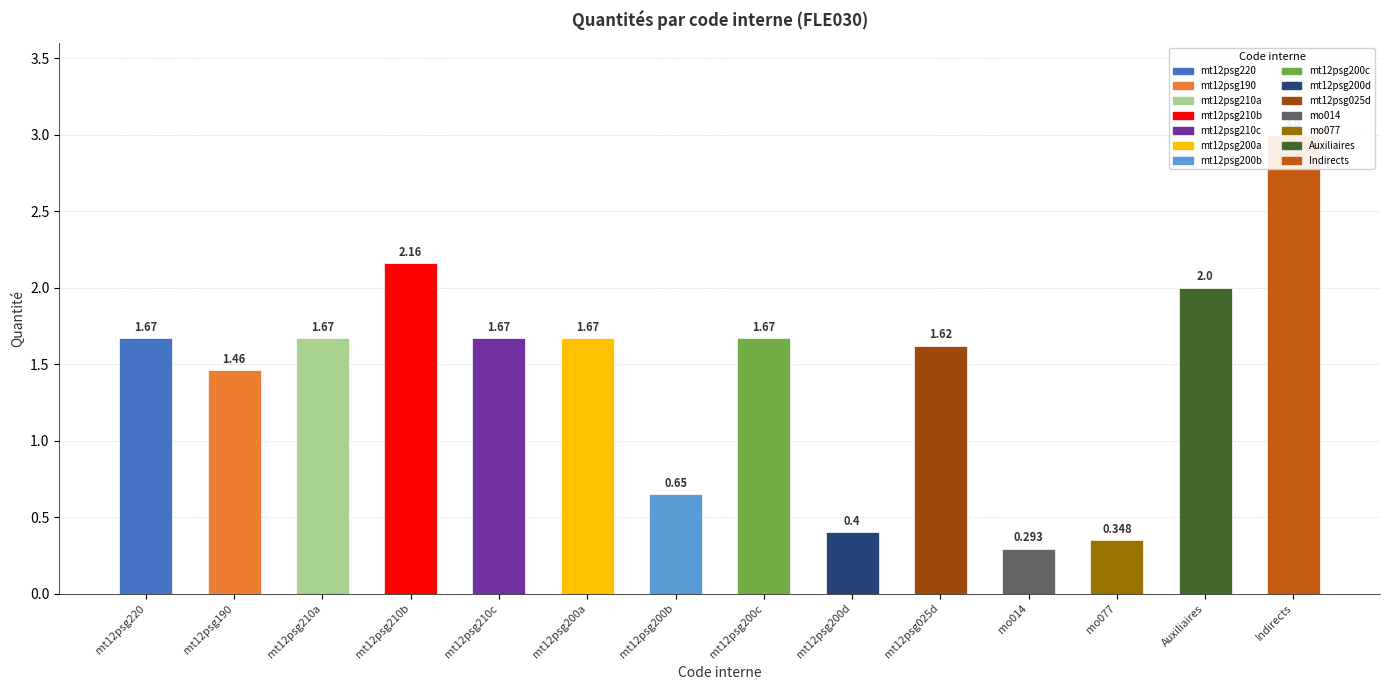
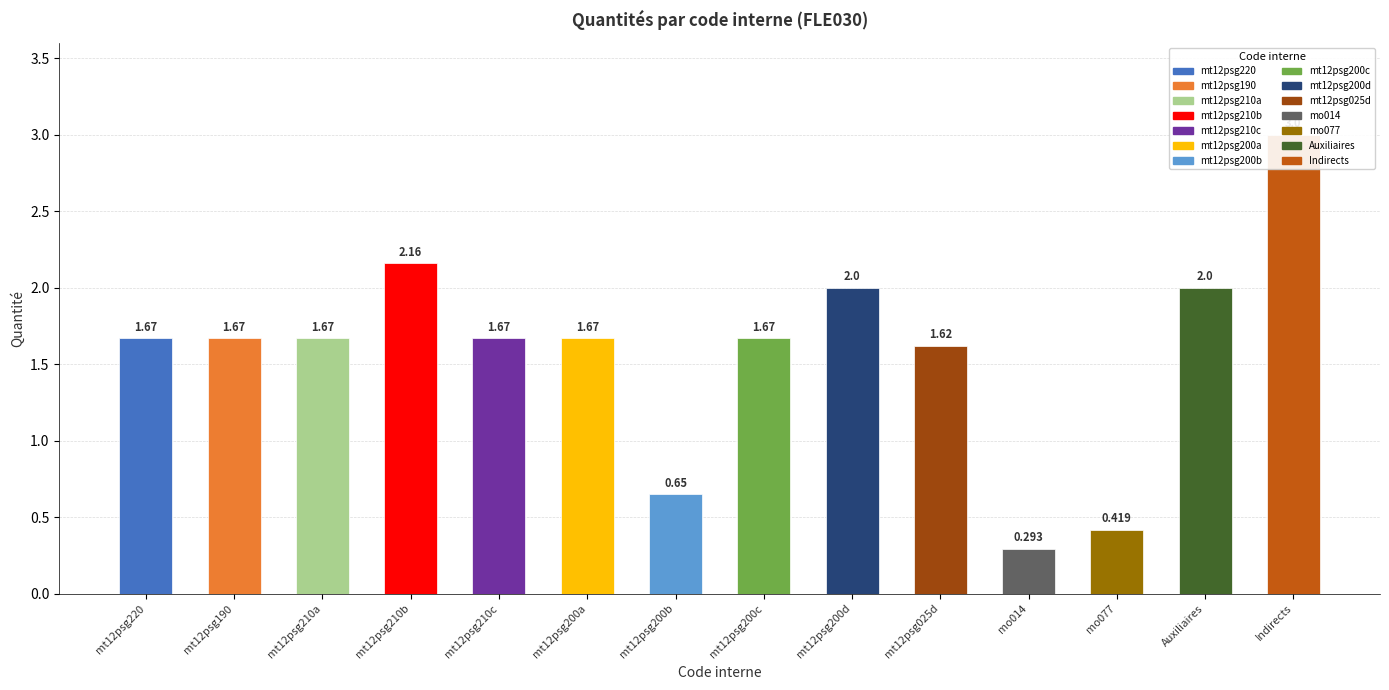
  {
    "mt12psg220": 1.67,
-   "mt12psg190": 1.46,
+   "mt12psg190": 1.67,
    "mt12psg210a": 1.67,
    "mt12psg210b": 2.16,
    "mt12psg210c": 1.67,
    "mt12psg200a": 1.67,
    "mt12psg200b": 0.65,
    "mt12psg200c": 1.67,
-   "mt12psg200d": 0.4,
+   "mt12psg200d": 2.0,
    "mt12psg025d": 1.62,
    "mo014": 0.293,
-   "mo077": 0.348,
+   "mo077": 0.419,
    "Auxiliaires": 2.0
  }
